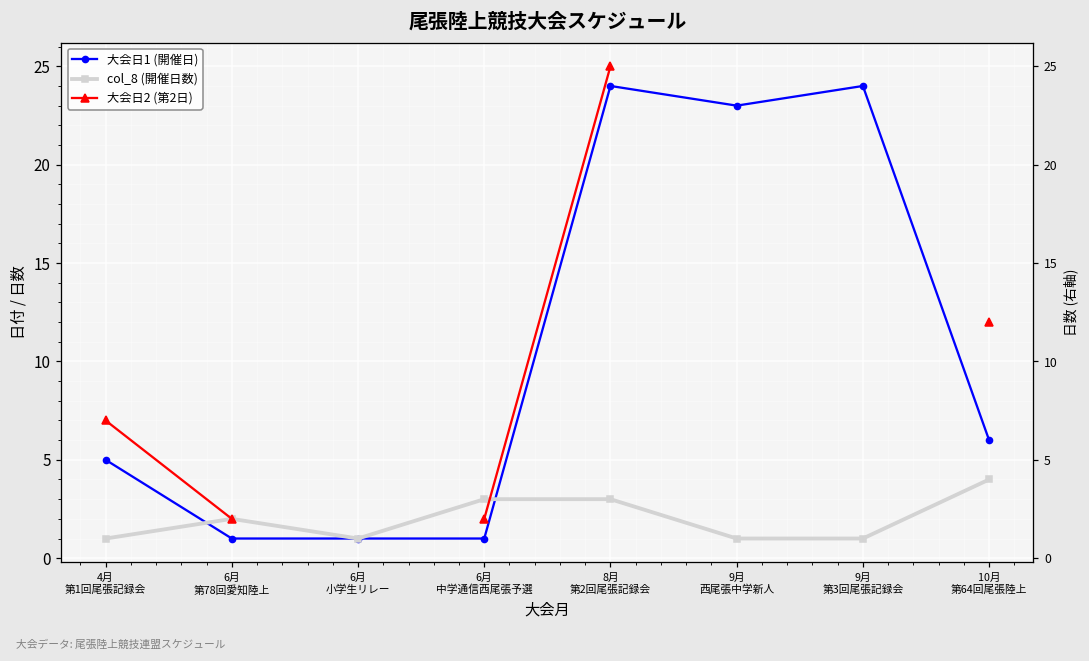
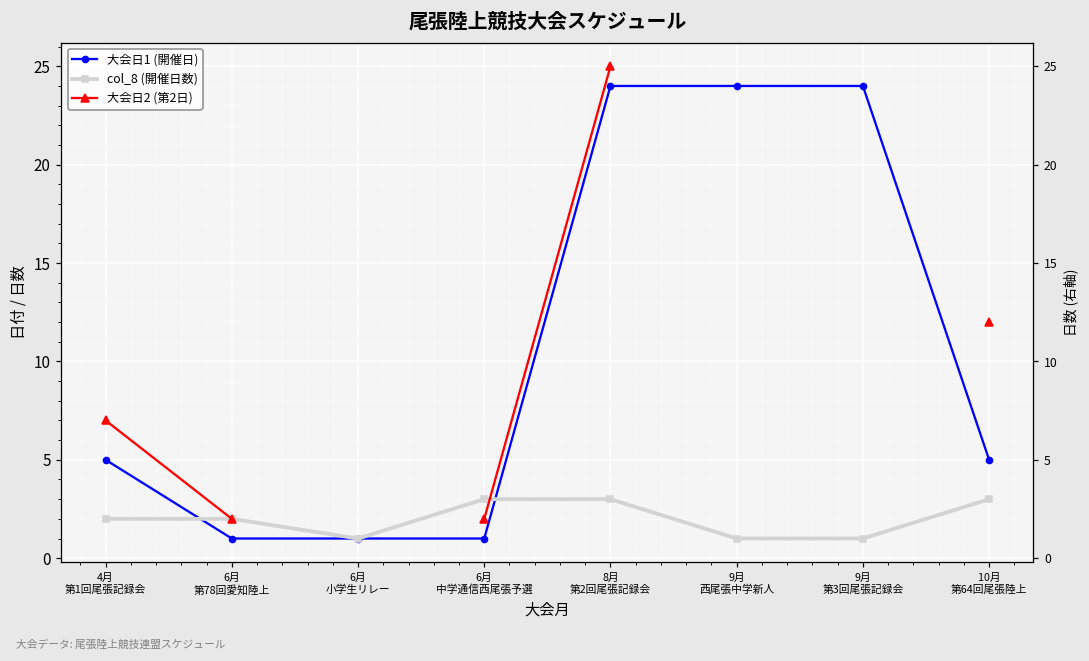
  {
    "大会日1 (開催日)": {
      "4月 第1回尾張記録会": 5,
      "6月 第78回愛知陸上": 1,
      "6月 中学通信西尾張予選": 1,
      "8月 第2回尾張記録会": 24,
-     "9月 西尾張中学新人": 23,
+     "9月 西尾張中学新人": 24,
      "9月 第3回尾張記録会": 24,
-     "10月 第64回尾張陸上": 6
+     "10月 第64回尾張陸上": 5
    },
    "col_8 (開催日数)": {
-     "4月 第1回尾張記録会": 1,
+     "4月 第1回尾張記録会": 2,
      "6月 中学通信西尾張予選": 3,
      "8月 第2回尾張記録会": 3,
      "9月 西尾張中学新人": 1,
      "9月 第3回尾張記録会": 1,
-     "10月 第64回尾張陸上": 4
+     "10月 第64回尾張陸上": 3
    },
    "大会日2 (第2日)": {
      "4月 第1回尾張記録会": 7,
      "6月 中学通信西尾張予選": 2,
      "8月 第2回尾張記録会": 25,
      "10月 第64回尾張陸上": 12
    }
  }
